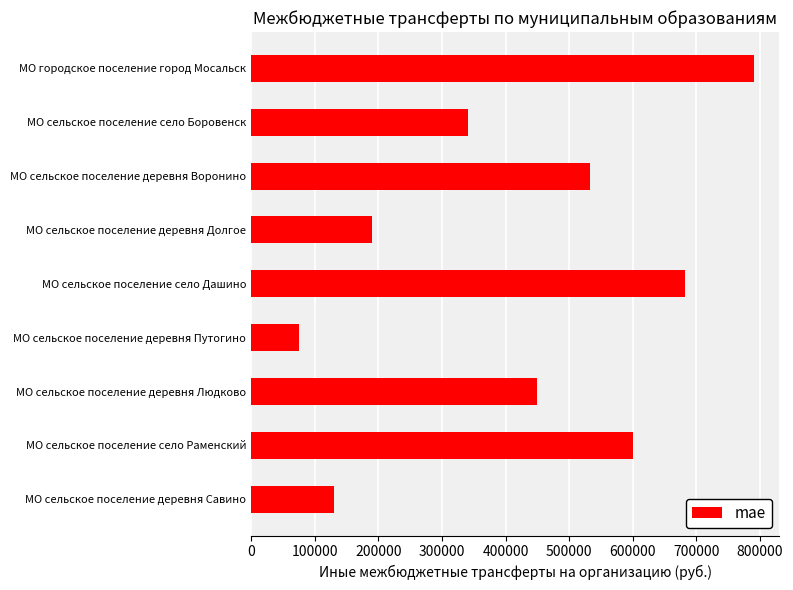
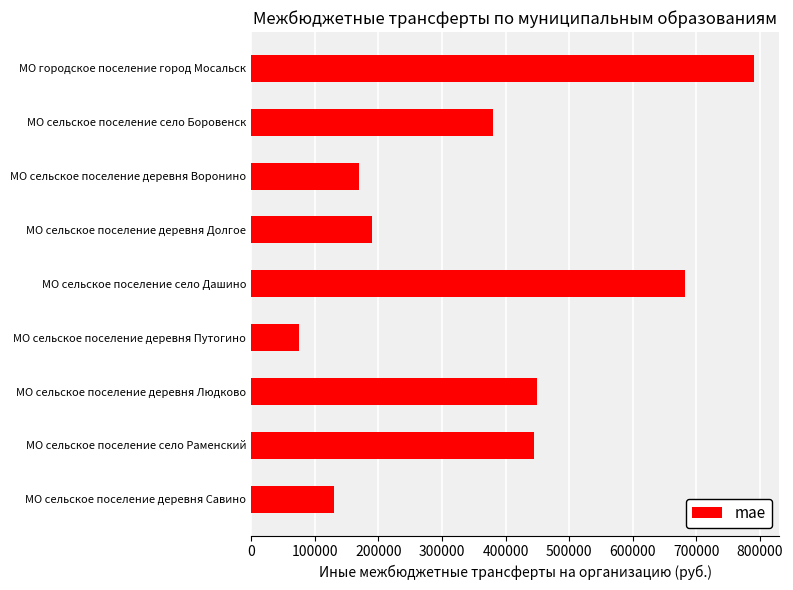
  {
    "МО городское поселение город Мосальск": 790000,
-   "МО сельское поселение село Боровенск": 340000,
-   "МО сельское поселение деревня Воронино": 530000,
+   "МО сельское поселение село Боровенск": 380000,
+   "МО сельское поселение деревня Воронино": 170000,
    "МО сельское поселение деревня Долгое": 190000,
    "МО сельское поселение село Дашино": 680000,
    "МО сельское поселение деревня Путогино": 80000,
    "МО сельское поселение деревня Людково": 450000,
-   "МО сельское поселение село Раменский": 600000,
+   "МО сельское поселение село Раменский": 440000,
    "МО сельское поселение деревня Савино": 130000
  }
